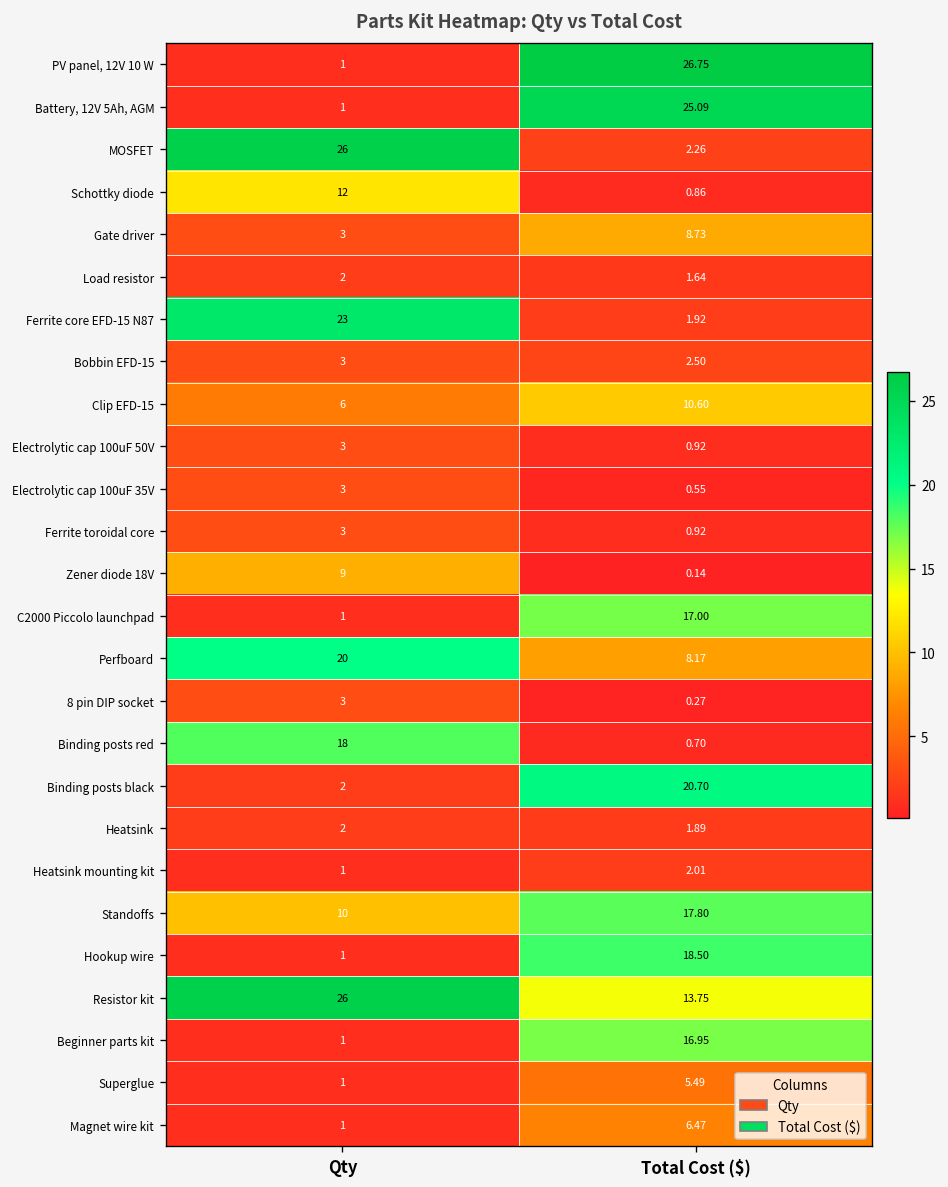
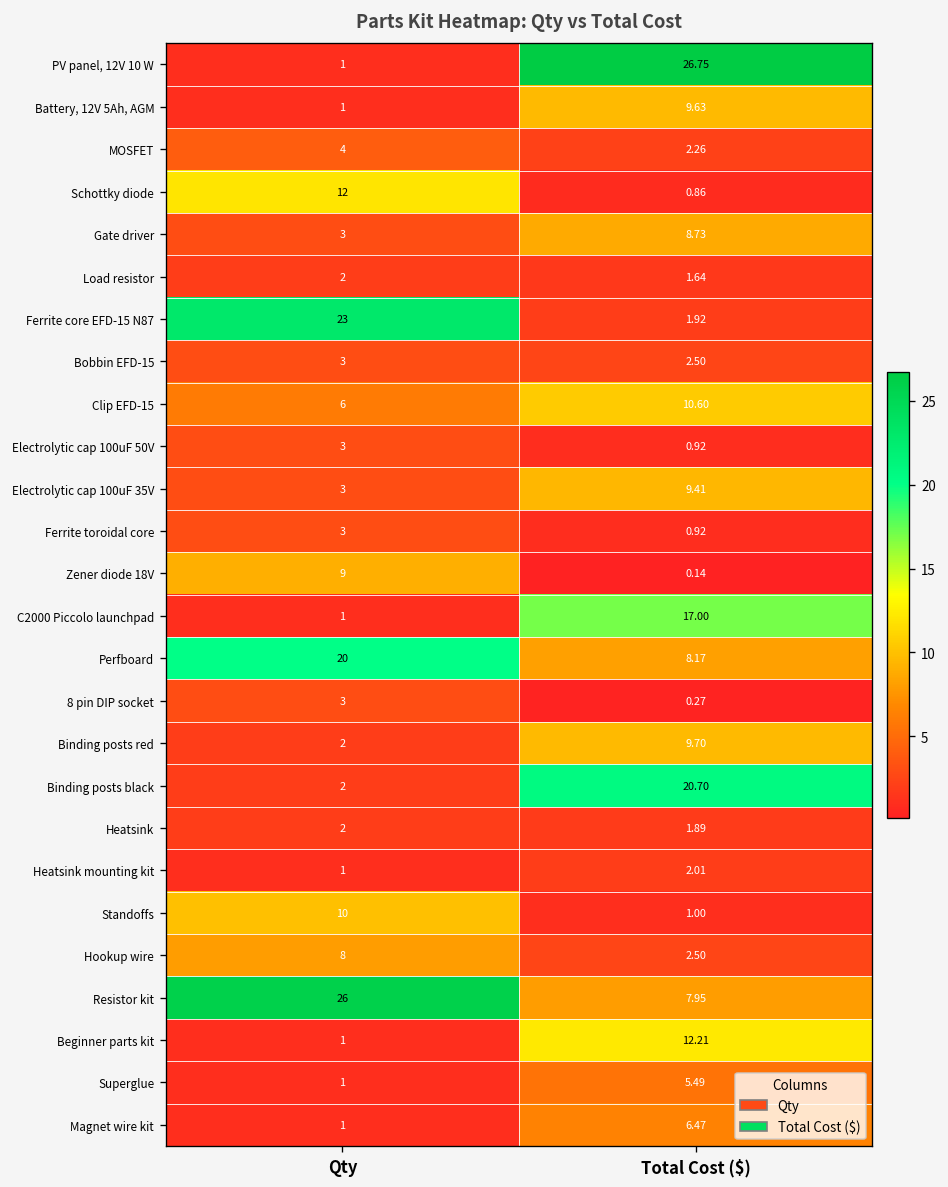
  {
    "PV panel, 12V 10 W": {
      "Qty": 1,
      "Total Cost ($)": 26.75
    },
    "Battery, 12V 5Ah, AGM": {
      "Qty": 1,
-     "Total Cost ($)": 25.09
+     "Total Cost ($)": 9.63
    },
    "MOSFET": {
-     "Qty": 26,
+     "Qty": 4,
      "Total Cost ($)": 2.26
    },
    "Schottky diode": {
      "Qty": 12,
      "Total Cost ($)": 0.86
    },
    "Gate driver": {
      "Qty": 3,
      "Total Cost ($)": 8.73
    },
    "Load resistor": {
      "Qty": 2,
      "Total Cost ($)": 1.64
    },
    "Ferrite core EFD-15 N87": {
      "Qty": 23,
      "Total Cost ($)": 1.92
    },
    "Bobbin EFD-15": {
      "Qty": 3,
      "Total Cost ($)": 2.50
    },
    "Clip EFD-15": {
      "Qty": 6,
      "Total Cost ($)": 10.60
    },
    "Electrolytic cap 100uF 50V": {
      "Qty": 3,
      "Total Cost ($)": 0.92
    },
    "Electrolytic cap 100uF 35V": {
      "Qty": 3,
-     "Total Cost ($)": 0.55
+     "Total Cost ($)": 9.41
    },
    "Ferrite toroidal core": {
      "Qty": 3,
      "Total Cost ($)": 0.92
    },
    "Zener diode 18V": {
      "Qty": 9,
      "Total Cost ($)": 0.14
    },
    "C2000 Piccolo launchpad": {
      "Qty": 1,
      "Total Cost ($)": 17.00
    },
    "Perfboard": {
      "Qty": 20,
      "Total Cost ($)": 8.17
    },
    "8 pin DIP socket": {
      "Qty": 3,
      "Total Cost ($)": 0.27
    },
    "Binding posts red": {
-     "Qty": 18,
-     "Total Cost ($)": 0.70
+     "Qty": 2,
+     "Total Cost ($)": 9.70
    },
    "Binding posts black": {
      "Qty": 2,
      "Total Cost ($)": 20.70
    },
    "Heatsink": {
      "Qty": 2,
      "Total Cost ($)": 1.89
    },
    "Heatsink mounting kit": {
      "Qty": 1,
      "Total Cost ($)": 2.01
    },
    "Standoffs": {
      "Qty": 10,
-     "Total Cost ($)": 17.80
+     "Total Cost ($)": 1.00
    },
    "Hookup wire": {
-     "Qty": 1,
-     "Total Cost ($)": 18.50
+     "Qty": 8,
+     "Total Cost ($)": 2.50
    },
    "Resistor kit": {
      "Qty": 26,
-     "Total Cost ($)": 13.75
+     "Total Cost ($)": 7.95
    },
    "Beginner parts kit": {
      "Qty": 1,
-     "Total Cost ($)": 16.95
+     "Total Cost ($)": 12.21
    },
    "Superglue": {
      "Qty": 1,
      "Total Cost ($)": 5.49
    },
    "Magnet wire kit": {
      "Qty": 1,
      "Total Cost ($)": 6.47
    }
  }
